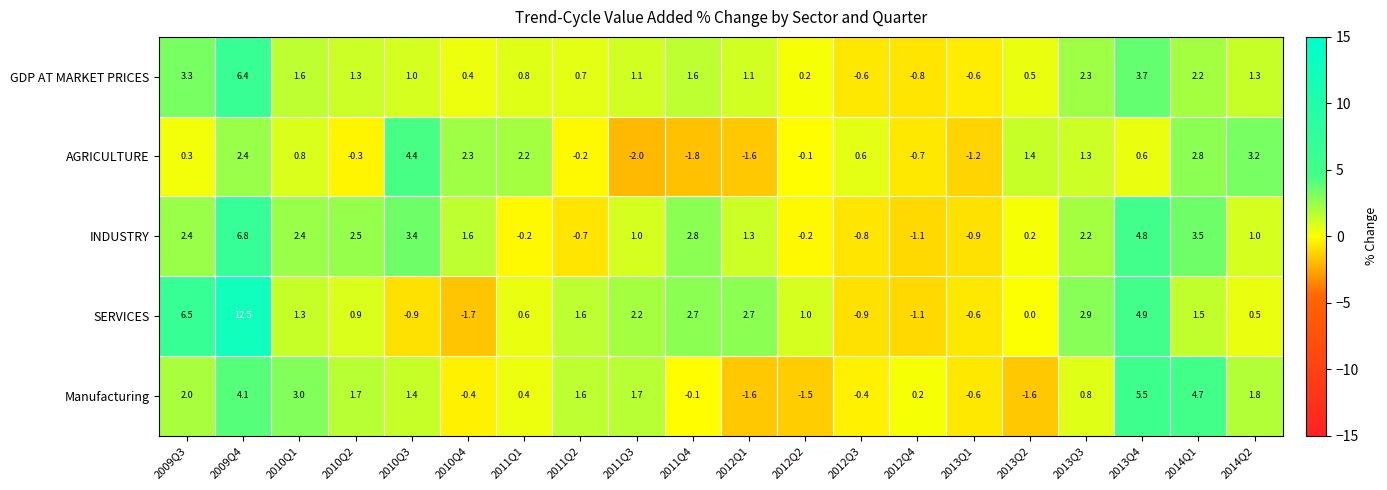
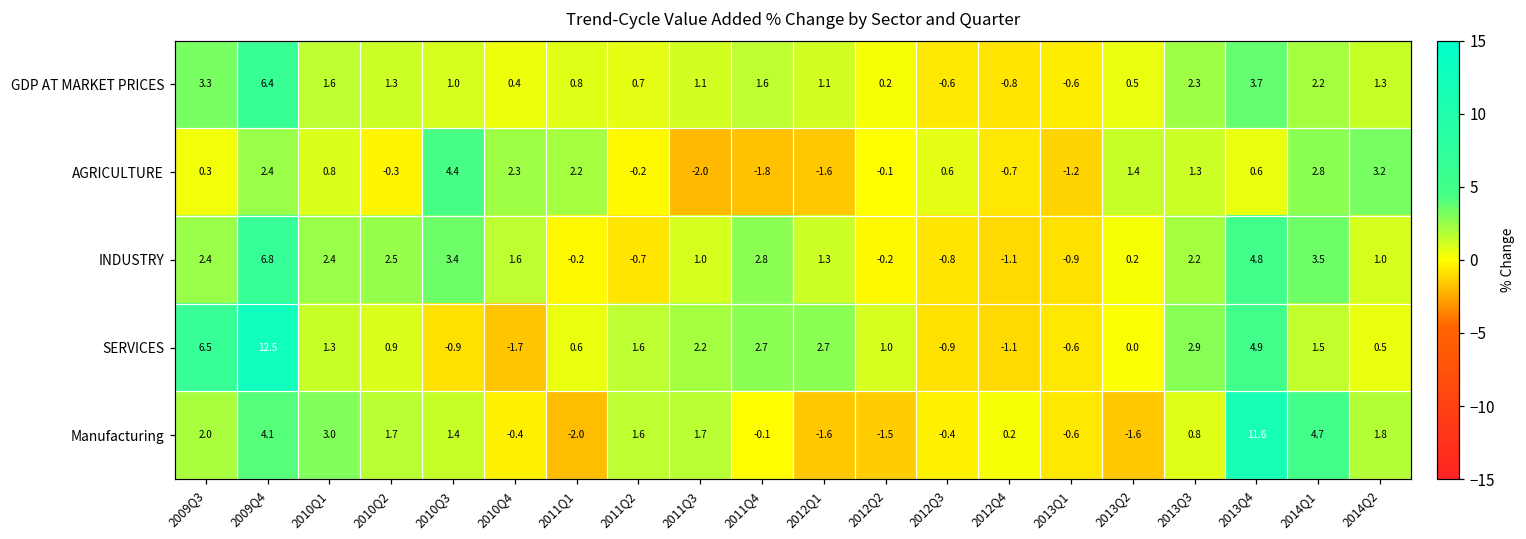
  {
    "GDP AT MARKET PRICES": {
      "2009Q3": 3.3,
      "2009Q4": 6.4,
      "2010Q1": 1.6,
      "2010Q2": 1.3,
      "2010Q3": 1.0,
      "2010Q4": 0.4,
      "2011Q1": 0.8,
      "2011Q2": 0.7,
      "2011Q3": 1.1,
      "2011Q4": 1.6,
      "2012Q1": 1.1,
      "2012Q2": 0.2,
      "2012Q3": -0.6,
      "2012Q4": -0.8,
      "2013Q1": -0.6,
      "2013Q2": 0.5,
      "2013Q3": 2.3,
      "2013Q4": 3.7,
      "2014Q1": 2.2,
      "2014Q2": 1.3
    },
    "AGRICULTURE": {
      "2009Q3": 0.3,
      "2009Q4": 2.4,
      "2010Q1": 0.8,
      "2010Q2": -0.3,
      "2010Q3": 4.4,
      "2010Q4": 2.3,
      "2011Q1": 2.2,
      "2011Q2": -0.2,
      "2011Q3": -2.0,
      "2011Q4": -1.8,
      "2012Q1": -1.6,
      "2012Q2": -0.1,
      "2012Q3": 0.6,
      "2012Q4": -0.7,
      "2013Q1": -1.2,
      "2013Q2": 1.4,
      "2013Q3": 1.3,
      "2013Q4": 0.6,
      "2014Q1": 2.8,
      "2014Q2": 3.2
    },
    "INDUSTRY": {
      "2009Q3": 2.4,
      "2009Q4": 6.8,
      "2010Q1": 2.4,
      "2010Q2": 2.5,
      "2010Q3": 3.4,
      "2010Q4": 1.6,
      "2011Q1": -0.2,
      "2011Q2": -0.7,
      "2011Q3": 1.0,
      "2011Q4": 2.8,
      "2012Q1": 1.3,
      "2012Q2": -0.2,
      "2012Q3": -0.8,
      "2012Q4": -1.1,
      "2013Q1": -0.9,
      "2013Q2": 0.2,
      "2013Q3": 2.2,
      "2013Q4": 4.8,
      "2014Q1": 3.5,
      "2014Q2": 1.0
    },
    "SERVICES": {
      "2009Q3": 6.5,
      "2009Q4": 12.5,
      "2010Q1": 1.3,
      "2010Q2": 0.9,
      "2010Q3": -0.9,
      "2010Q4": -1.7,
      "2011Q1": 0.6,
      "2011Q2": 1.6,
      "2011Q3": 2.2,
      "2011Q4": 2.7,
      "2012Q1": 2.7,
      "2012Q2": 1.0,
      "2012Q3": -0.9,
      "2012Q4": -1.1,
      "2013Q1": -0.6,
      "2013Q2": 0.0,
      "2013Q3": 2.9,
      "2013Q4": 4.9,
      "2014Q1": 1.5,
      "2014Q2": 0.5
    },
    "Manufacturing": {
      "2009Q3": 2.0,
      "2009Q4": 4.1,
      "2010Q1": 3.0,
      "2010Q2": 1.7,
      "2010Q3": 1.4,
      "2010Q4": -0.4,
-     "2011Q1": 0.4,
+     "2011Q1": -2.0,
      "2011Q2": 1.6,
      "2011Q3": 1.7,
      "2011Q4": -0.1,
      "2012Q1": -1.6,
      "2012Q2": -1.5,
      "2012Q3": -0.4,
      "2012Q4": 0.2,
      "2013Q1": -0.6,
      "2013Q2": -1.6,
      "2013Q3": 0.8,
-     "2013Q4": 5.5,
+     "2013Q4": 11.6,
      "2014Q1": 4.7,
      "2014Q2": 1.8
    }
  }
